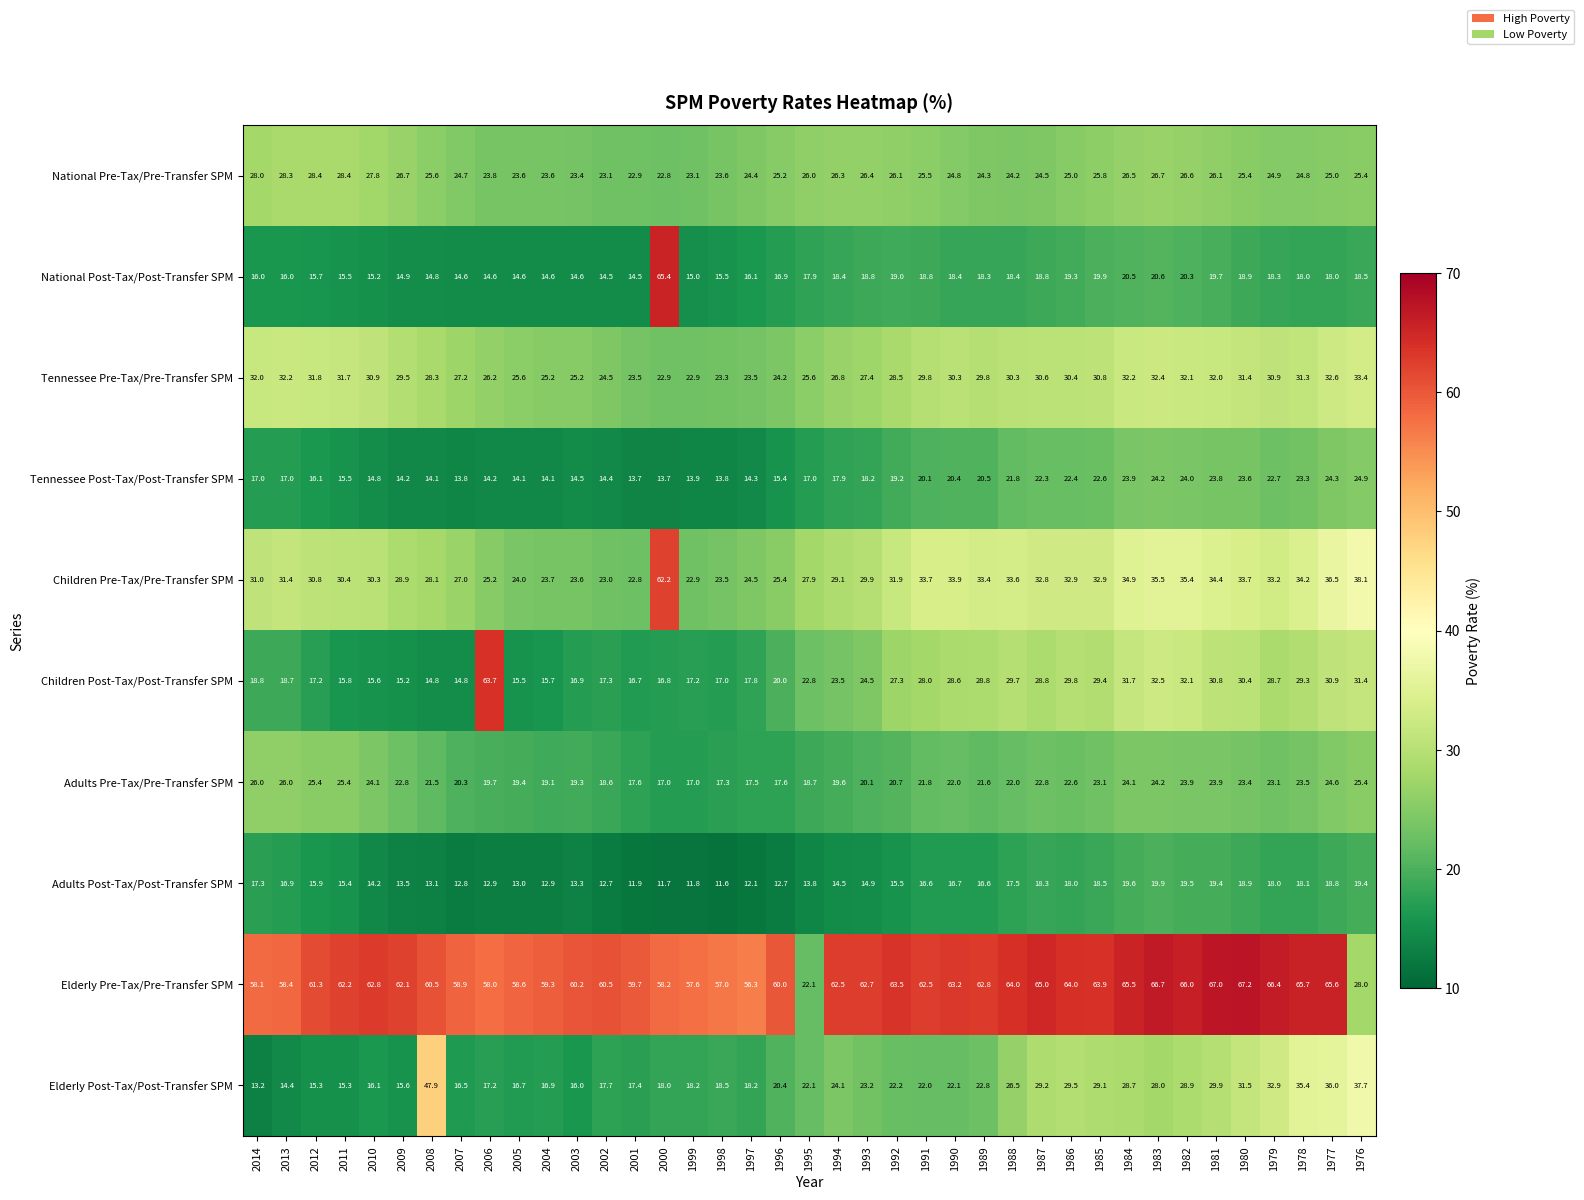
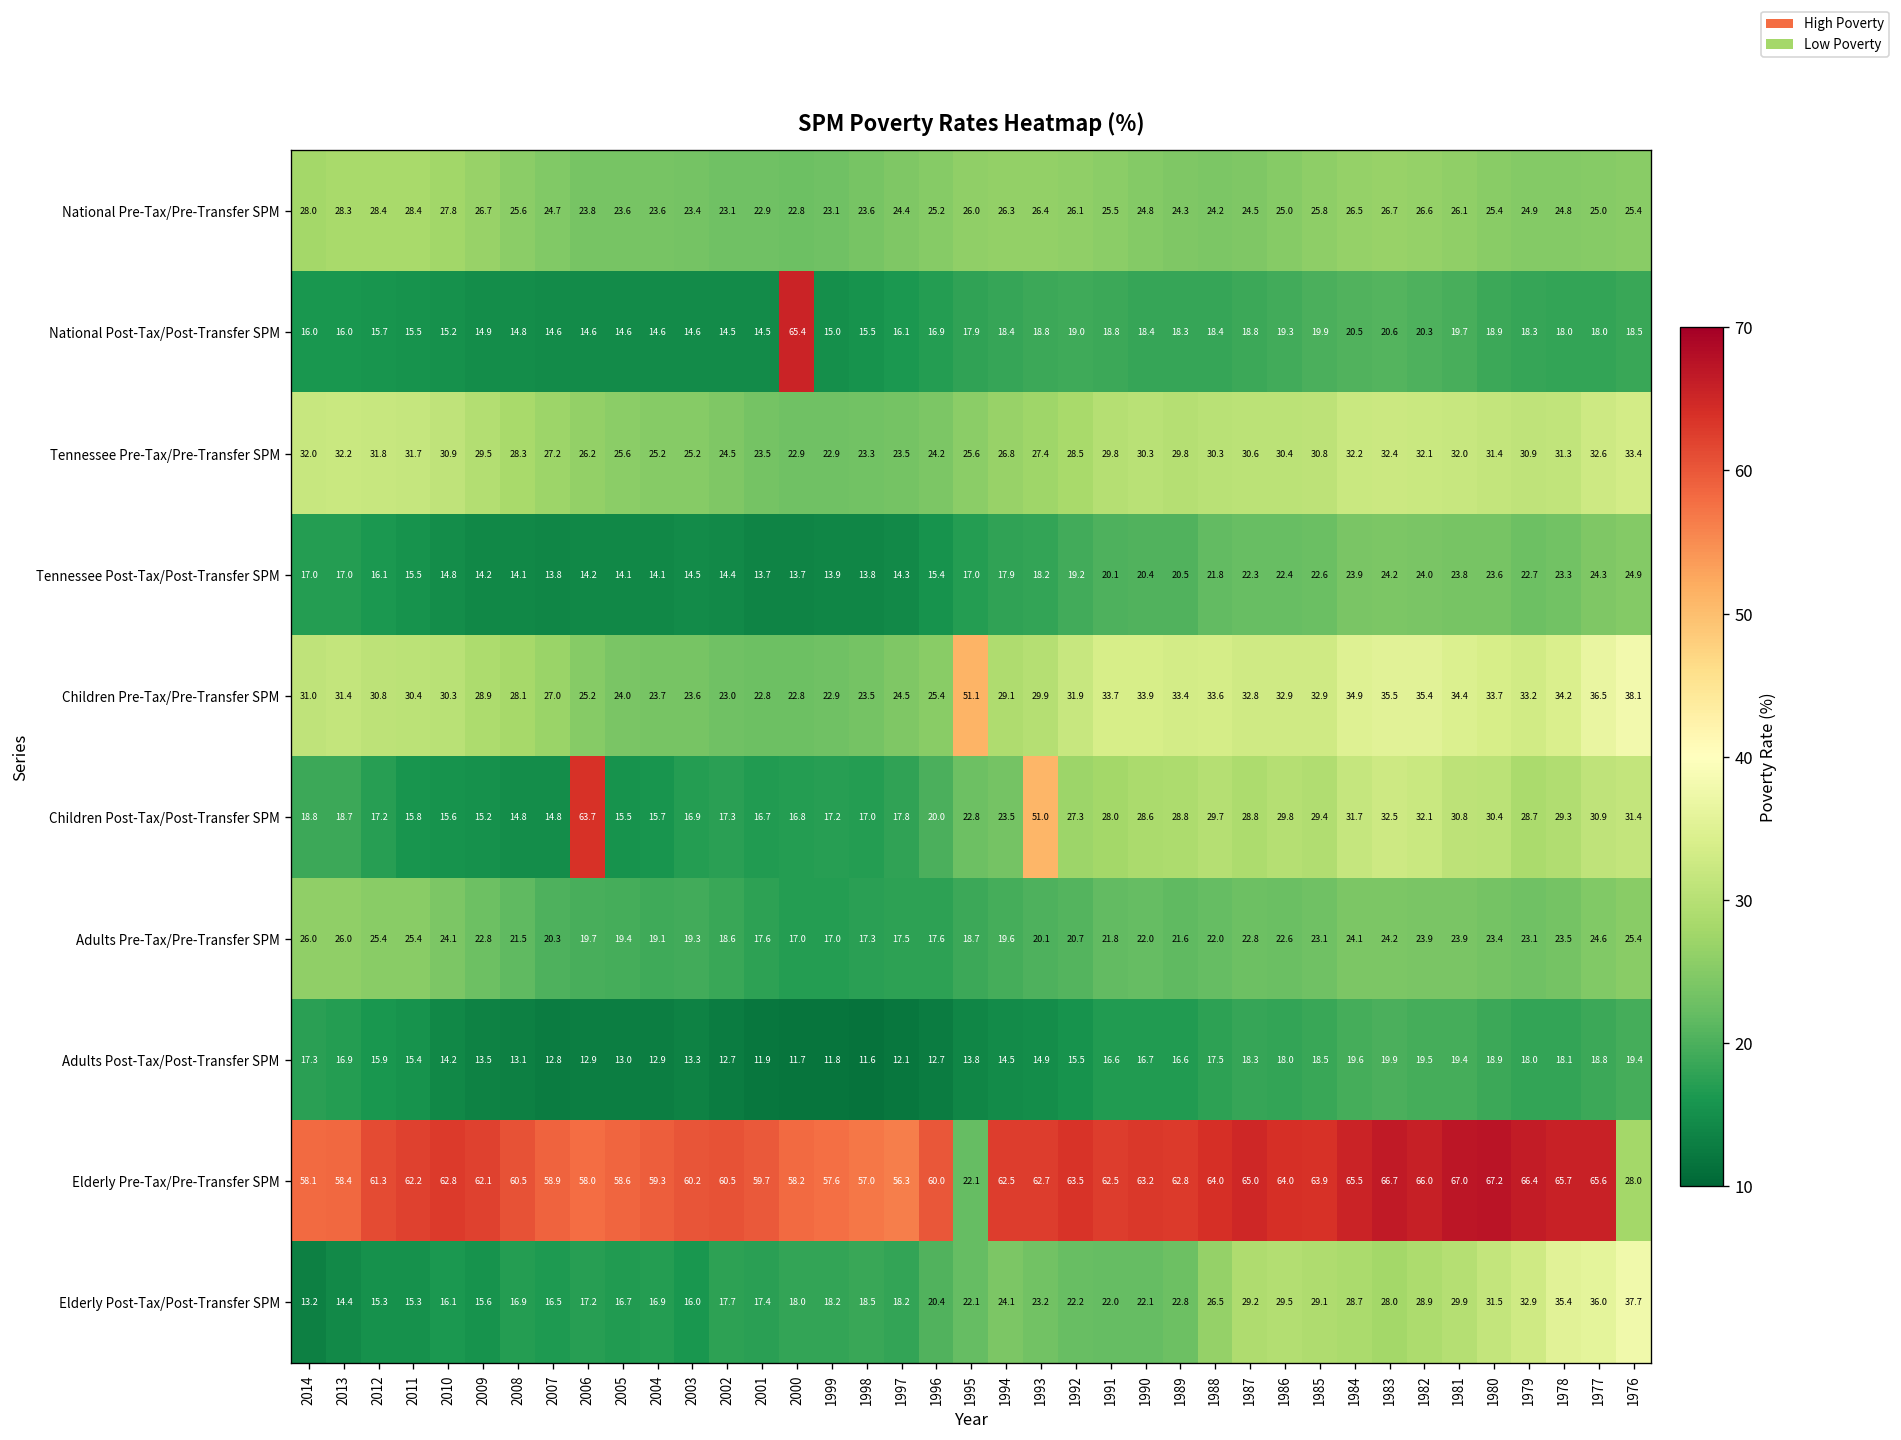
  {
    "Children Pre-Tax/Pre-Transfer SPM": {
      "2014": 31.0,
      "2013": 31.4,
      "2012": 30.8,
      "2011": 30.4,
      "2010": 30.3,
      "2009": 28.9,
      "2008": 28.1,
      "2007": 27.0,
      "2006": 25.2,
      "2005": 24.0,
      "2004": 23.7,
      "2003": 23.6,
      "2002": 23.0,
      "2001": 22.8,
-     "2000": 62.2,
+     "2000": 22.8,
      "1999": 22.9,
      "1998": 23.5,
      "1997": 24.5,
      "1996": 25.4,
-     "1995": 27.9,
+     "1995": 51.1,
      "1994": 29.1,
      "1993": 29.9,
      "1992": 31.9,
      "1991": 33.7,
      "1990": 33.9,
      "1989": 33.4,
      "1988": 33.6,
      "1987": 32.8,
      "1986": 32.9,
      "1985": 32.9,
      "1984": 34.9,
      "1983": 35.5,
      "1982": 35.4,
      "1981": 34.4,
      "1980": 33.7,
      "1979": 33.2,
      "1978": 34.2,
      "1977": 36.5,
      "1976": 38.1
    },
    "Children Post-Tax/Post-Transfer SPM": {
      "2014": 18.8,
      "2013": 18.7,
      "2012": 17.2,
      "2011": 15.8,
      "2010": 15.6,
      "2009": 15.2,
      "2008": 14.8,
      "2007": 14.8,
      "2006": 63.7,
      "2005": 15.5,
      "2004": 15.7,
      "2003": 16.9,
      "2002": 17.3,
      "2001": 16.7,
      "2000": 16.8,
      "1999": 17.2,
      "1998": 17.0,
      "1997": 17.8,
      "1996": 20.0,
      "1995": 22.8,
      "1994": 23.5,
-     "1993": 24.5,
+     "1993": 51.0,
      "1992": 27.3,
      "1991": 28.0,
      "1990": 28.6,
      "1989": 28.8,
      "1988": 29.7,
      "1987": 28.8,
      "1986": 29.8,
      "1985": 29.4,
      "1984": 31.7,
      "1983": 32.5,
      "1982": 32.1,
      "1981": 30.8,
      "1980": 30.4,
      "1979": 28.7,
      "1978": 29.3,
      "1977": 30.9,
      "1976": 31.4
    },
    "Elderly Post-Tax/Post-Transfer SPM": {
      "2014": 13.2,
      "2013": 14.4,
      "2012": 15.3,
      "2011": 15.3,
      "2010": 16.1,
      "2009": 15.6,
-     "2008": 47.9,
+     "2008": 16.9,
      "2007": 16.5,
      "2006": 17.2,
      "2005": 16.7,
      "2004": 16.9,
      "2003": 16.0,
      "2002": 17.7,
      "2001": 17.4,
      "2000": 18.0,
      "1999": 18.2,
      "1998": 18.5,
      "1997": 18.2,
      "1996": 20.4,
      "1995": 22.1,
      "1994": 24.1,
      "1993": 23.2,
      "1992": 22.2,
      "1991": 22.0,
      "1990": 22.1,
      "1989": 22.8,
      "1988": 26.5,
      "1987": 29.2,
      "1986": 29.5,
      "1985": 29.1,
      "1984": 28.7,
      "1983": 28.0,
      "1982": 28.9,
      "1981": 29.9,
      "1980": 31.5,
      "1979": 32.9,
      "1978": 35.4,
      "1977": 36.0,
      "1976": 37.7
    }
  }
